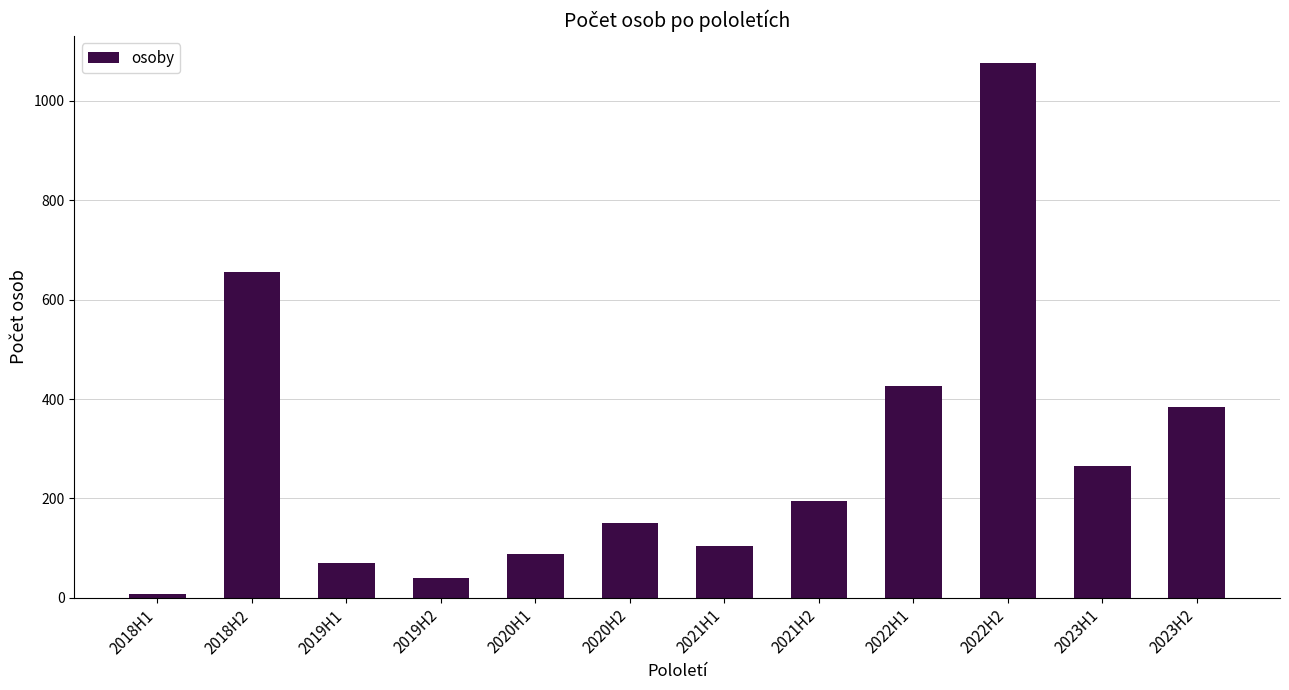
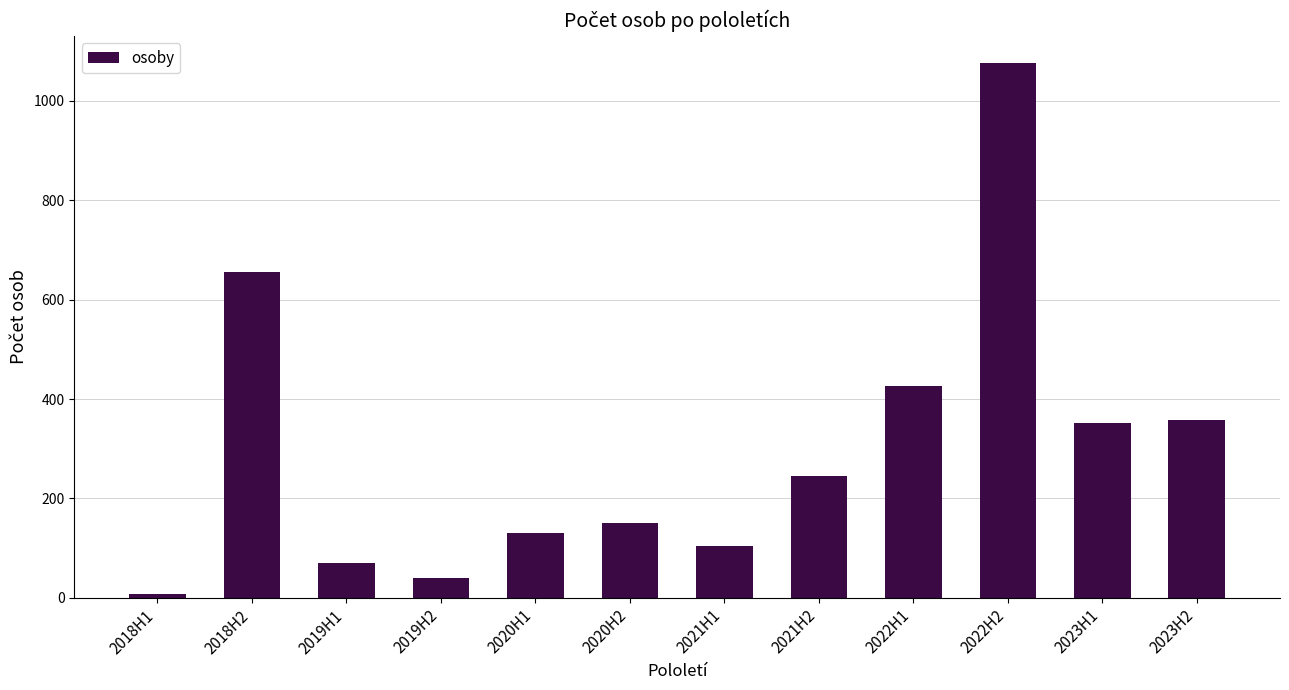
  {
    "2018H1": 10,
    "2018H2": 660,
    "2019H1": 70,
    "2019H2": 40,
-   "2020H1": 90,
+   "2020H1": 130,
    "2020H2": 150,
    "2021H1": 100,
-   "2021H2": 190,
+   "2021H2": 250,
    "2022H1": 430,
    "2022H2": 1080,
-   "2023H1": 270,
-   "2023H2": 380
+   "2023H1": 350,
+   "2023H2": 360
  }
